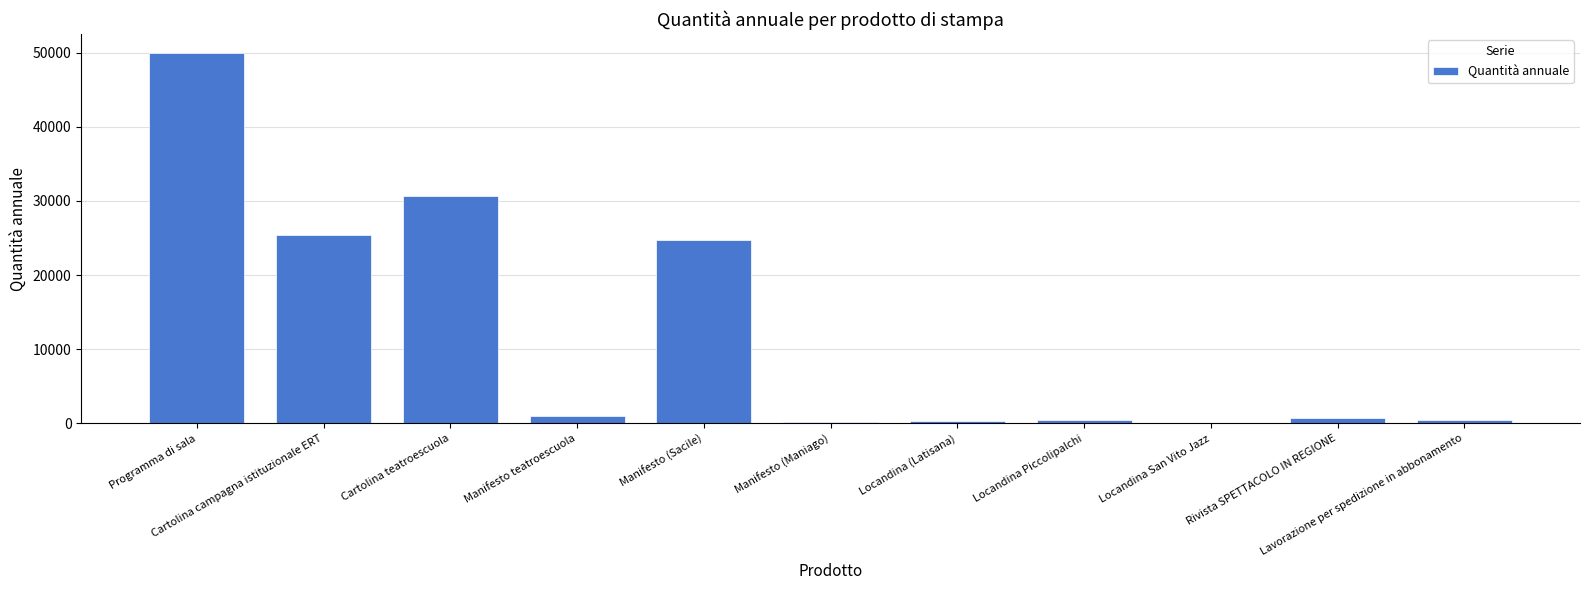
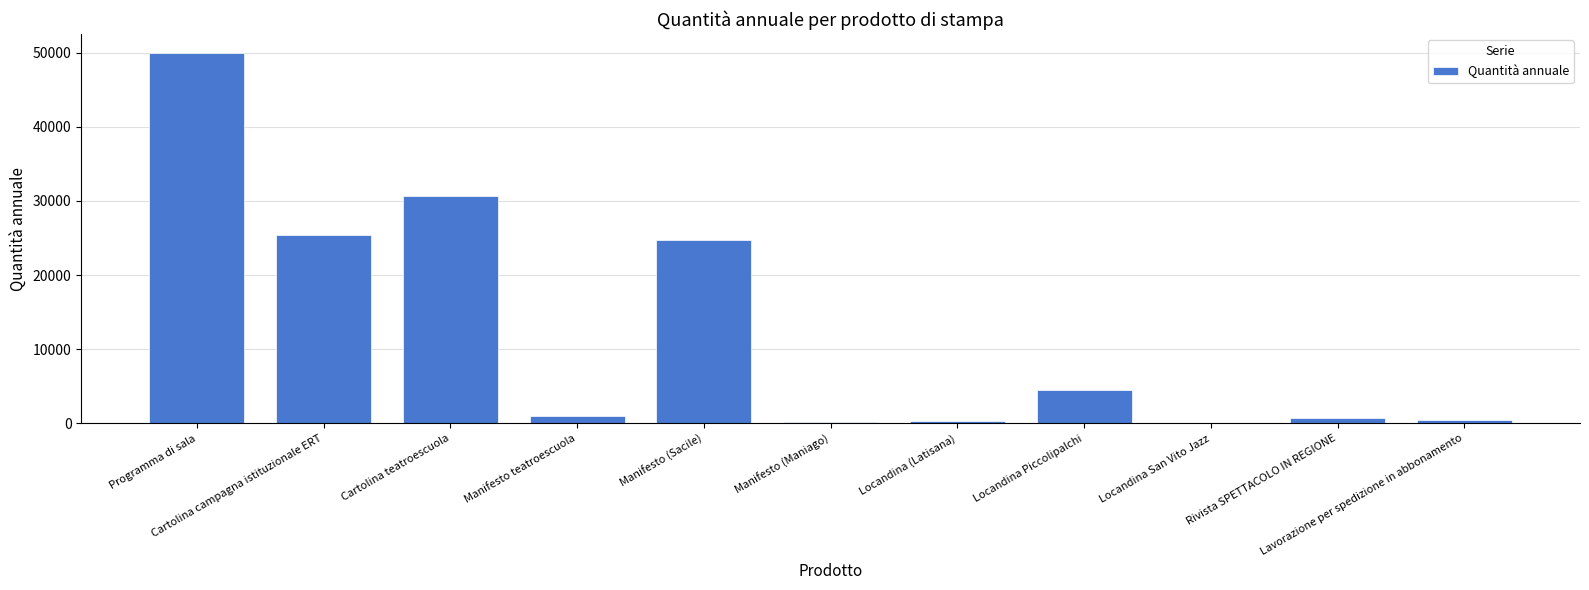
  {
    "Programma di sala": 50000,
    "Cartolina campagna istituzionale ERT": 25000,
    "Cartolina teatroescuola": 31000,
    "Manifesto teatroescuola": 1000,
    "Manifesto (Sacile)": 25000,
    "Locandina (Latisana)": 0,
-   "Locandina Piccolipalchi": 1000,
+   "Locandina Piccolipalchi": 5000,
    "Rivista SPETTACOLO IN REGIONE": 1000,
    "Lavorazione per spedizione in abbonamento": 1000
  }
